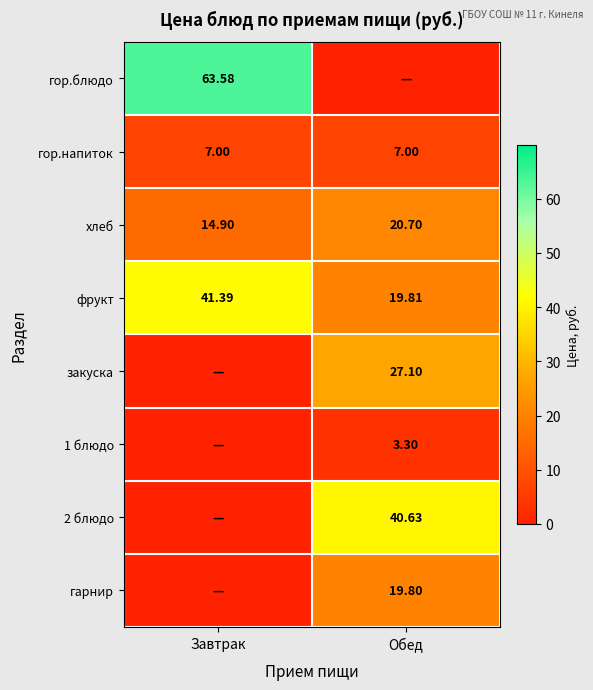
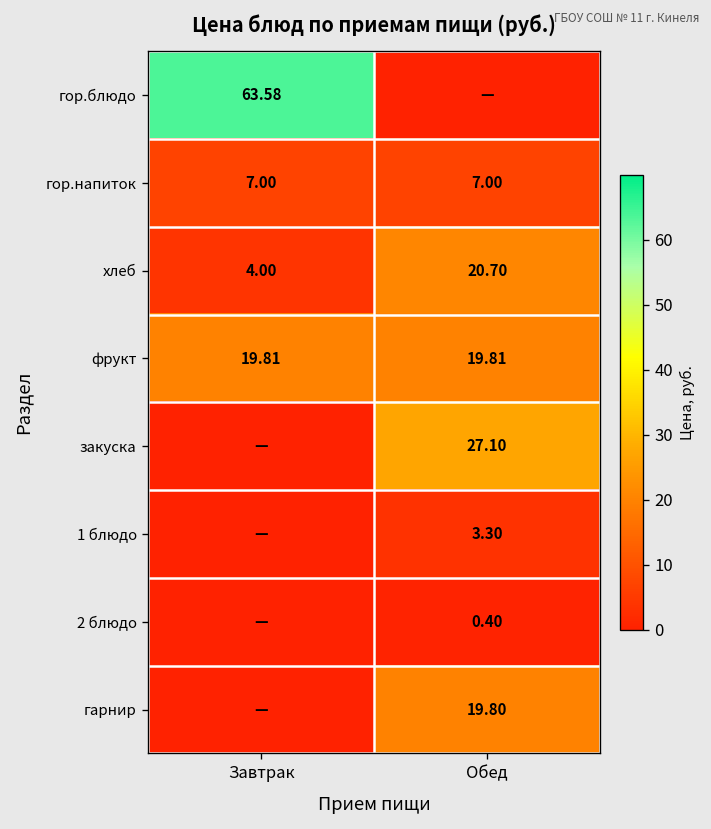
  {
    "гор.блюдо": {
      "Завтрак": 63.58
    },
    "гор.напиток": {
      "Завтрак": 7.00,
      "Обед": 7.00
    },
    "хлеб": {
-     "Завтрак": 14.90,
+     "Завтрак": 4.00,
      "Обед": 20.70
    },
    "фрукт": {
-     "Завтрак": 41.39,
+     "Завтрак": 19.81,
      "Обед": 19.81
    },
    "закуска": {
      "Обед": 27.10
    },
    "1 блюдо": {
      "Обед": 3.30
    },
    "2 блюдо": {
-     "Обед": 40.63
+     "Обед": 0.40
    },
    "гарнир": {
      "Обед": 19.80
    }
  }
